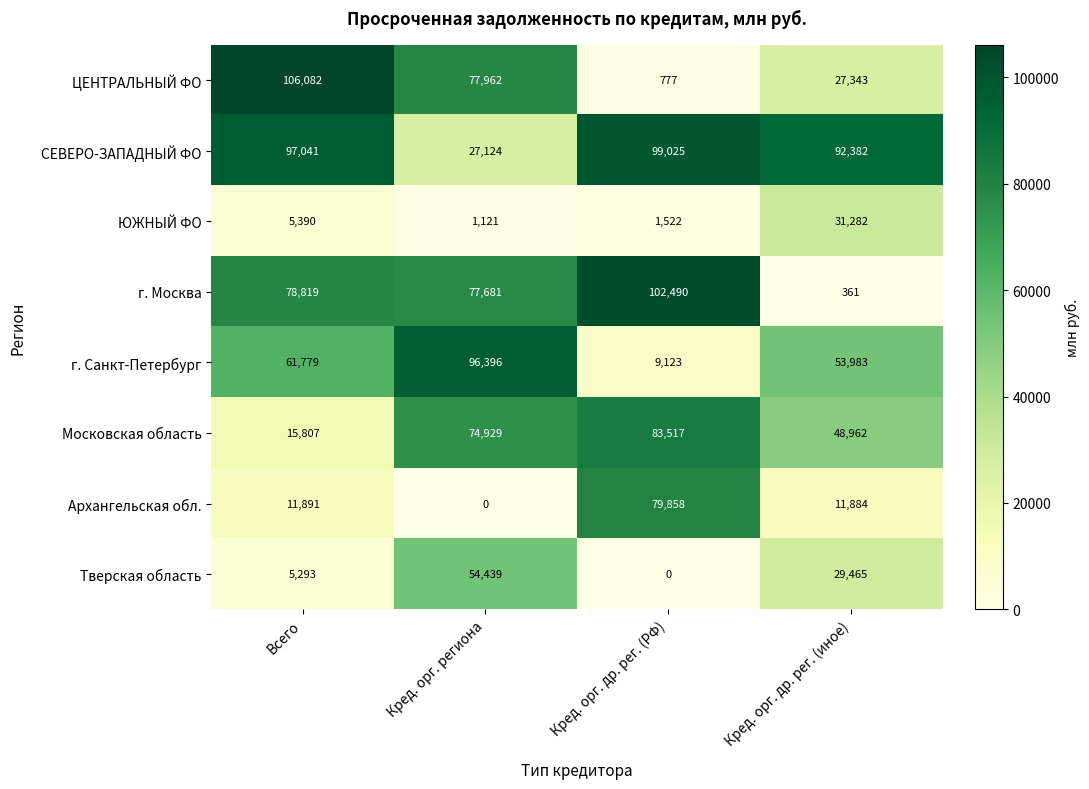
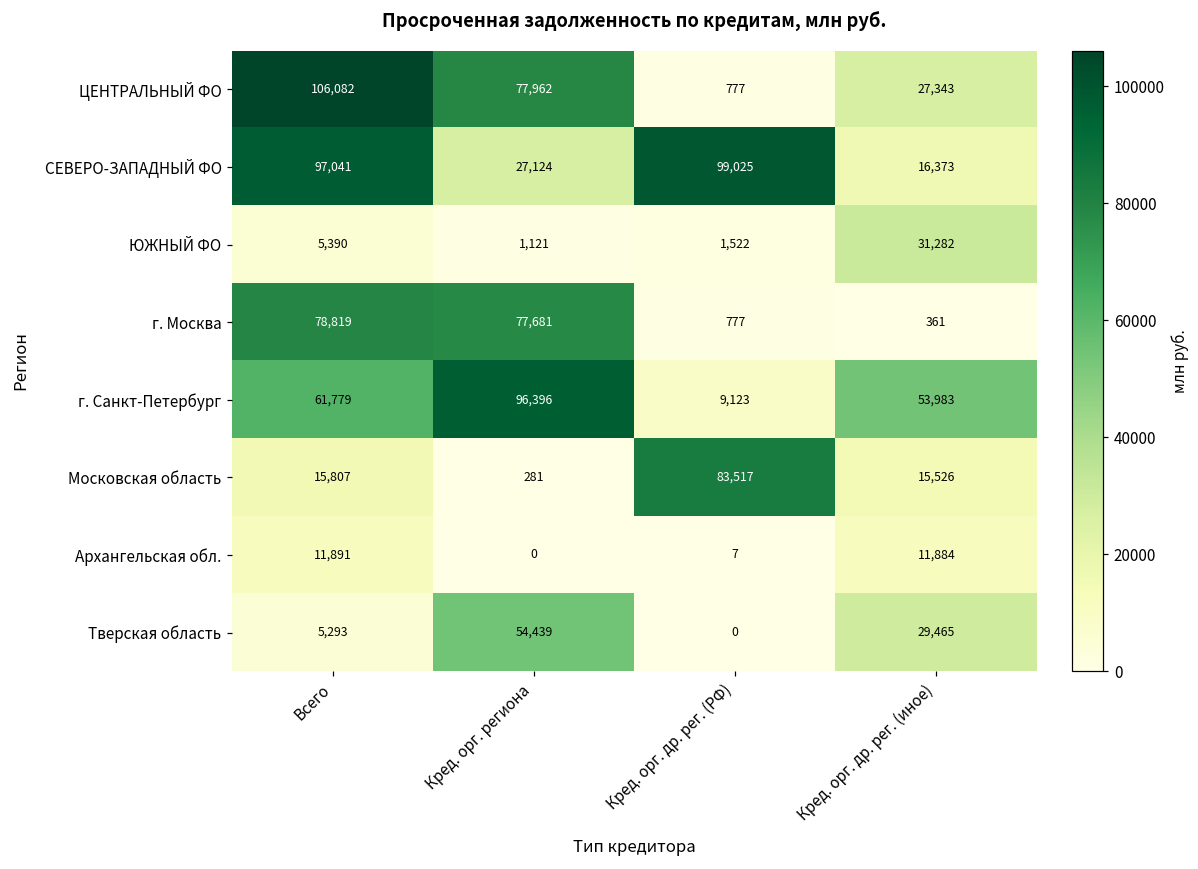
  {
    "ЦЕНТРАЛЬНЫЙ ФО": {
      "Всего": "106,082",
      "Кред. орг. региона": "77,962",
      "Кред. орг. др. рег. (РФ)": "777",
      "Кред. орг. др. рег. (иное)": "27,343"
    },
    "СЕВЕРО-ЗАПАДНЫЙ ФО": {
      "Всего": "97,041",
      "Кред. орг. региона": "27,124",
      "Кред. орг. др. рег. (РФ)": "99,025",
-     "Кред. орг. др. рег. (иное)": "92,382"
+     "Кред. орг. др. рег. (иное)": "16,373"
    },
    "ЮЖНЫЙ ФО": {
      "Всего": "5,390",
      "Кред. орг. региона": "1,121",
      "Кред. орг. др. рег. (РФ)": "1,522",
      "Кред. орг. др. рег. (иное)": "31,282"
    },
    "г. Москва": {
      "Всего": "78,819",
      "Кред. орг. региона": "77,681",
-     "Кред. орг. др. рег. (РФ)": "102,490",
+     "Кред. орг. др. рег. (РФ)": "777",
      "Кред. орг. др. рег. (иное)": "361"
    },
    "г. Санкт-Петербург": {
      "Всего": "61,779",
      "Кред. орг. региона": "96,396",
      "Кред. орг. др. рег. (РФ)": "9,123",
      "Кред. орг. др. рег. (иное)": "53,983"
    },
    "Московская область": {
      "Всего": "15,807",
-     "Кред. орг. региона": "74,929",
+     "Кред. орг. региона": "281",
      "Кред. орг. др. рег. (РФ)": "83,517",
-     "Кред. орг. др. рег. (иное)": "48,962"
+     "Кред. орг. др. рег. (иное)": "15,526"
    },
    "Архангельская обл.": {
      "Всего": "11,891",
      "Кред. орг. региона": "0",
-     "Кред. орг. др. рег. (РФ)": "79,858",
+     "Кред. орг. др. рег. (РФ)": "7",
      "Кред. орг. др. рег. (иное)": "11,884"
    },
    "Тверская область": {
      "Всего": "5,293",
      "Кред. орг. региона": "54,439",
      "Кред. орг. др. рег. (РФ)": "0",
      "Кред. орг. др. рег. (иное)": "29,465"
    }
  }
